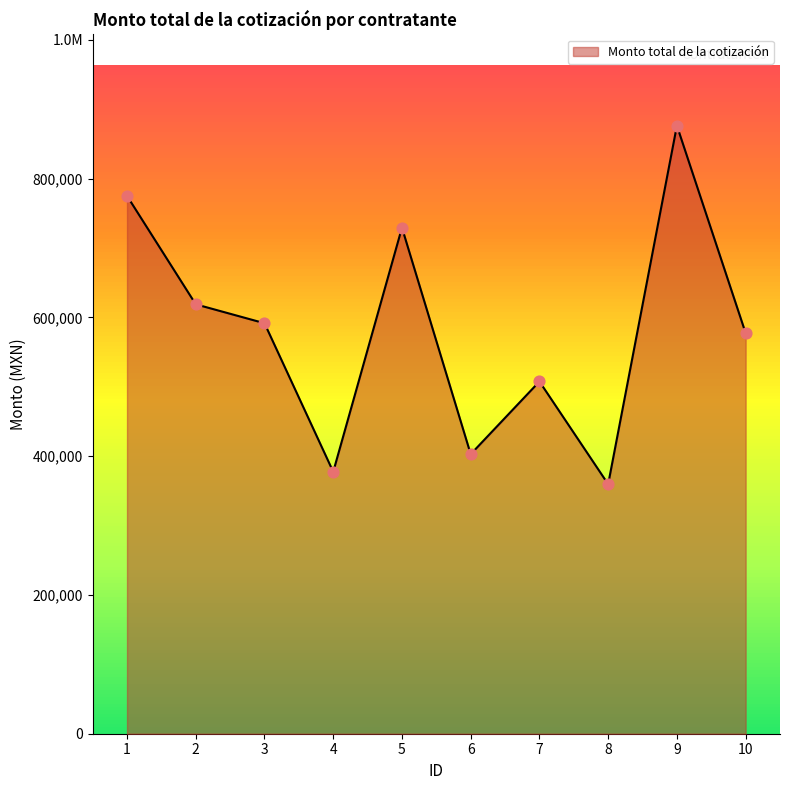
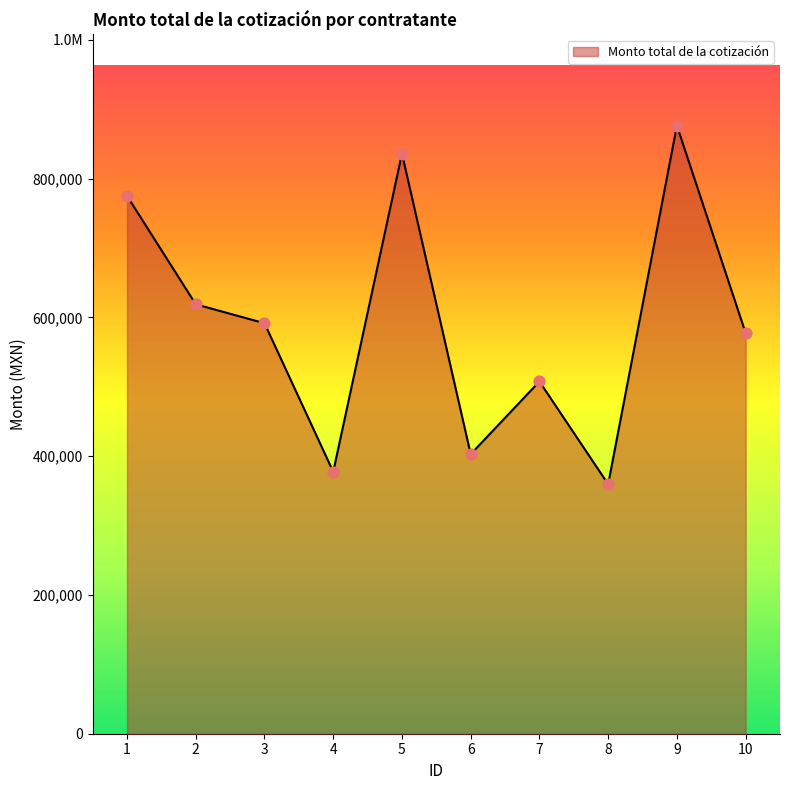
  {
    "1": "780,000",
    "2": "620,000",
    "3": "590,000",
    "4": "380,000",
-   "5": "730,000",
+   "5": "840,000",
    "6": "400,000",
    "7": "510,000",
    "8": "360,000",
    "9": "880,000",
    "10": "580,000"
  }
